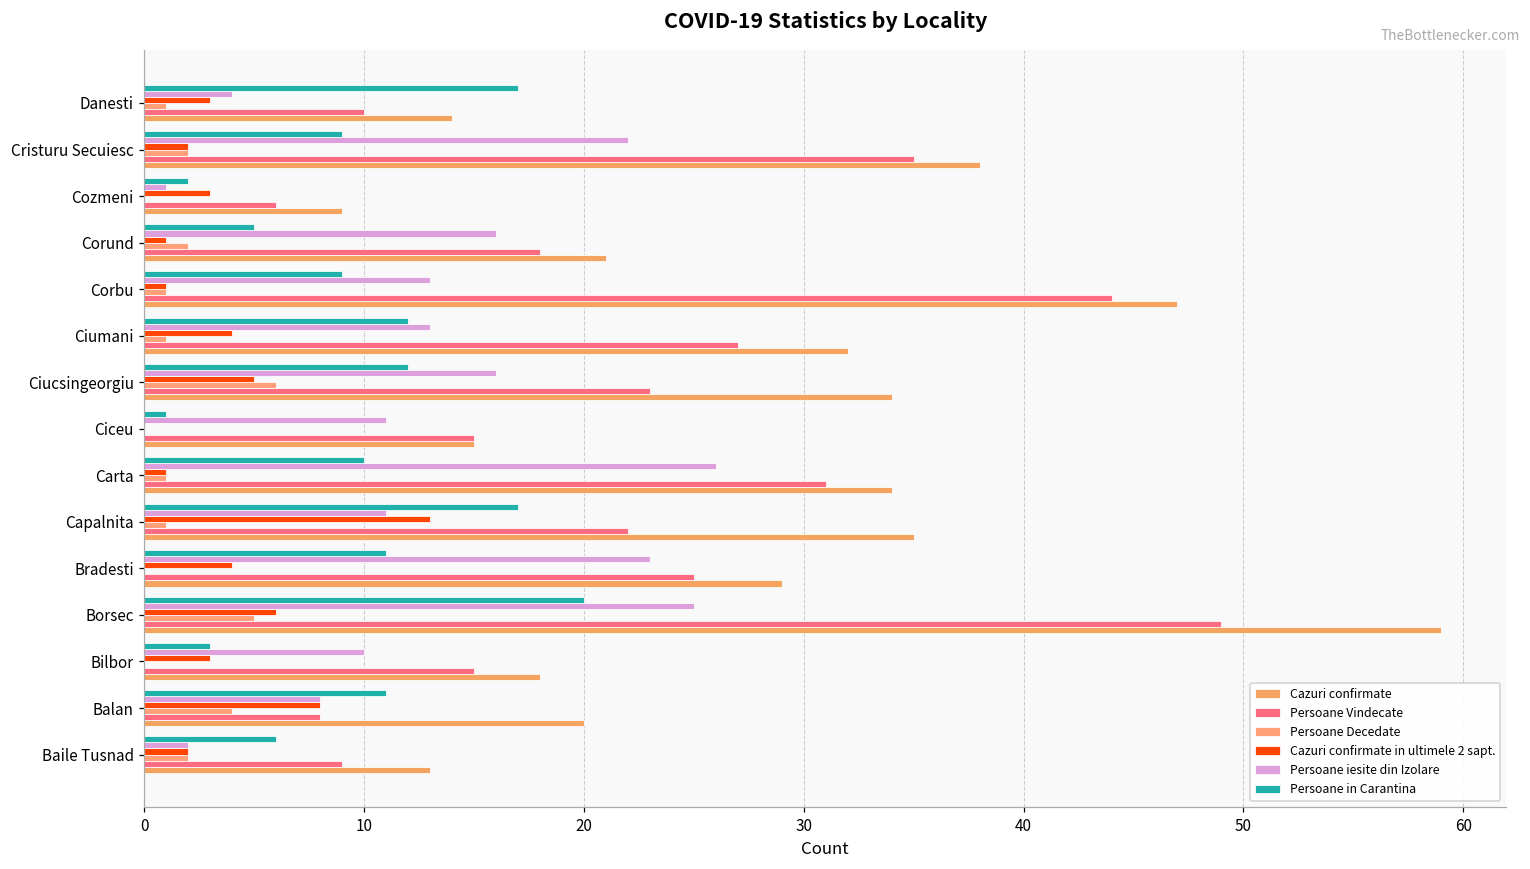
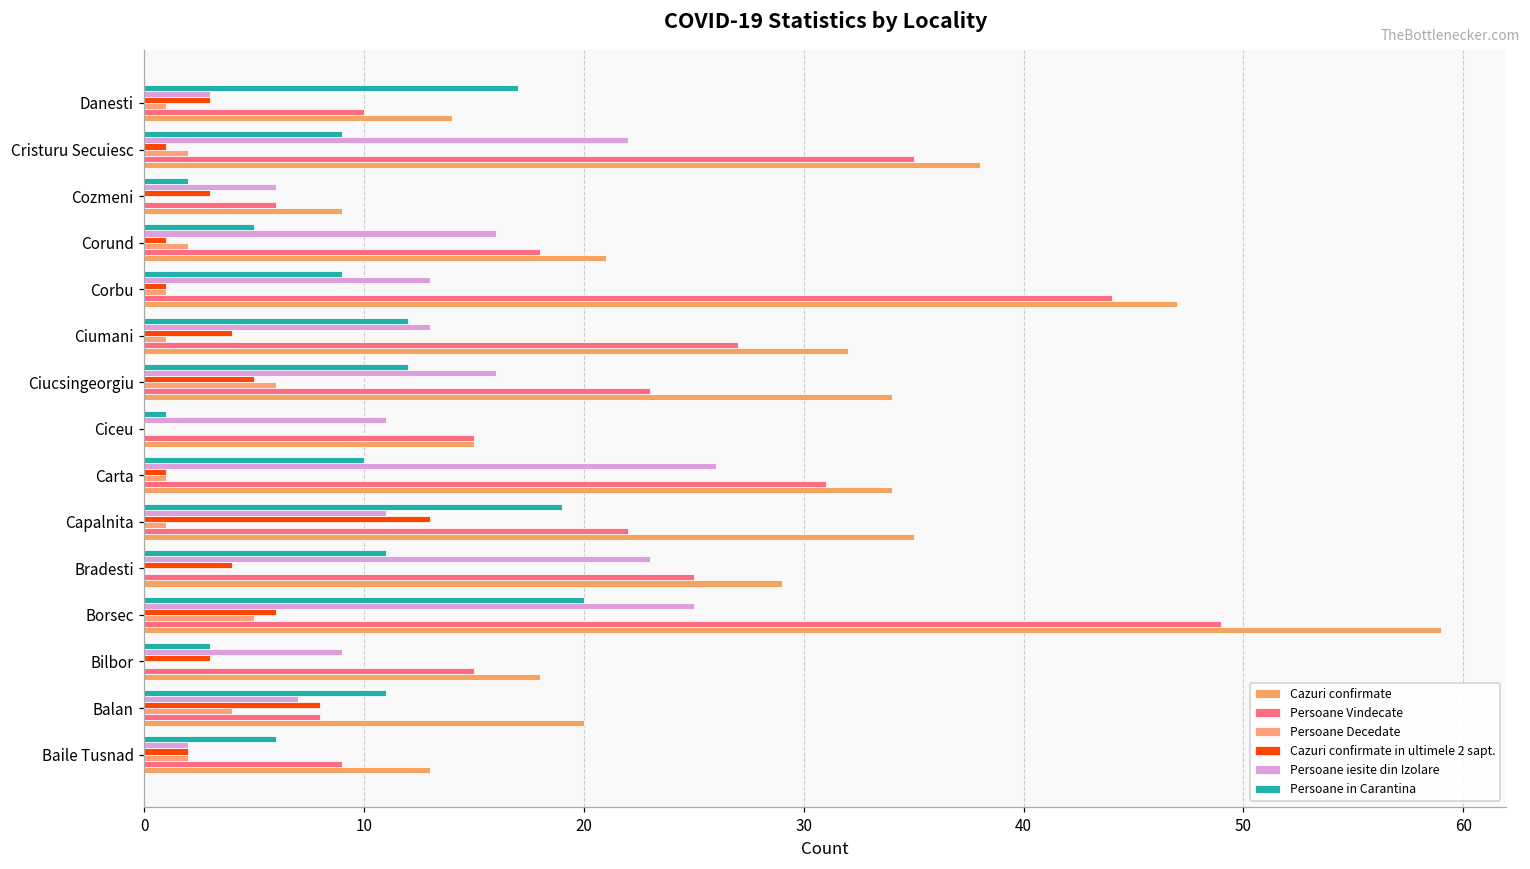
  {
    "Cazuri confirmate in ultimele 2 sapt.": {
      "Danesti": 3,
-     "Cristuru Secuiesc": 2,
+     "Cristuru Secuiesc": 1,
      "Cozmeni": 3,
      "Corund": 1,
      "Corbu": 1,
      "Ciumani": 4,
      "Ciucsingeorgiu": 5,
      "Ciceu": 0,
      "Carta": 1,
      "Capalnita": 13,
      "Bradesti": 4,
      "Borsec": 6,
      "Bilbor": 3,
      "Balan": 8,
      "Baile Tusnad": 2
    },
    "Persoane iesite din Izolare": {
-     "Danesti": 4,
+     "Danesti": 3,
      "Cristuru Secuiesc": 22,
-     "Cozmeni": 1,
+     "Cozmeni": 6,
      "Corund": 16,
      "Corbu": 13,
      "Ciumani": 13,
      "Ciucsingeorgiu": 16,
      "Ciceu": 11,
      "Carta": 26,
      "Capalnita": 11,
      "Bradesti": 23,
      "Borsec": 25,
-     "Bilbor": 10,
-     "Balan": 8,
+     "Bilbor": 9,
+     "Balan": 7,
      "Baile Tusnad": 2
    },
    "Persoane in Carantina": {
      "Danesti": 17,
      "Cristuru Secuiesc": 9,
      "Cozmeni": 2,
      "Corund": 5,
      "Corbu": 9,
      "Ciumani": 12,
      "Ciucsingeorgiu": 12,
      "Ciceu": 1,
      "Carta": 10,
-     "Capalnita": 17,
+     "Capalnita": 19,
      "Bradesti": 11,
      "Borsec": 20,
      "Bilbor": 3,
      "Balan": 11,
      "Baile Tusnad": 6
    }
  }
